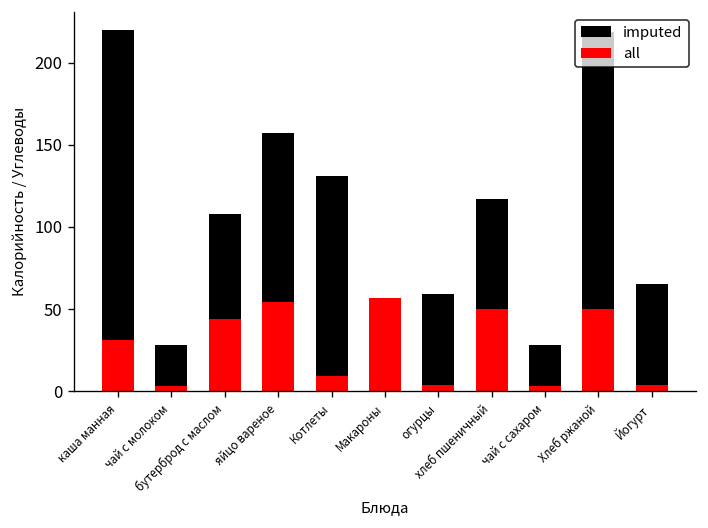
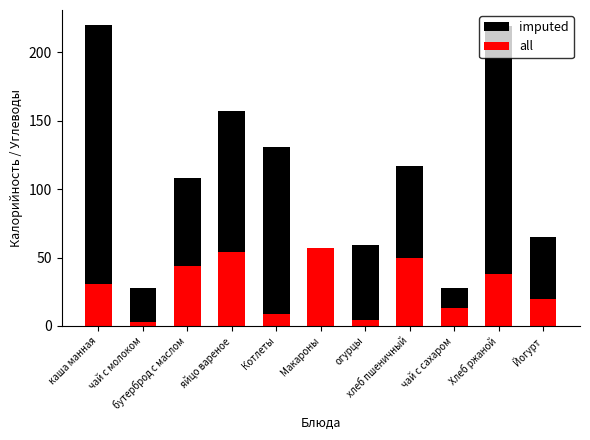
  {
    "imputed": {
      "каша манная": 220,
      "чай с молоком": 28,
      "бутерброд с маслом": 108,
      "яйцо вареное": 157,
      "Котлеты": 131,
      "Макароны": 57,
      "огурцы": 59,
      "хлеб пшеничный": 117,
      "чай с сахаром": 28,
      "Йогурт": 65
    },
    "all": {
      "Макароны": 57,
-     "чай с сахаром": 3,
-     "Хлеб ржаной": 50,
-     "Йогурт": 4
+     "чай с сахаром": 13,
+     "Хлеб ржаной": 38,
+     "Йогурт": 20
    }
  }
